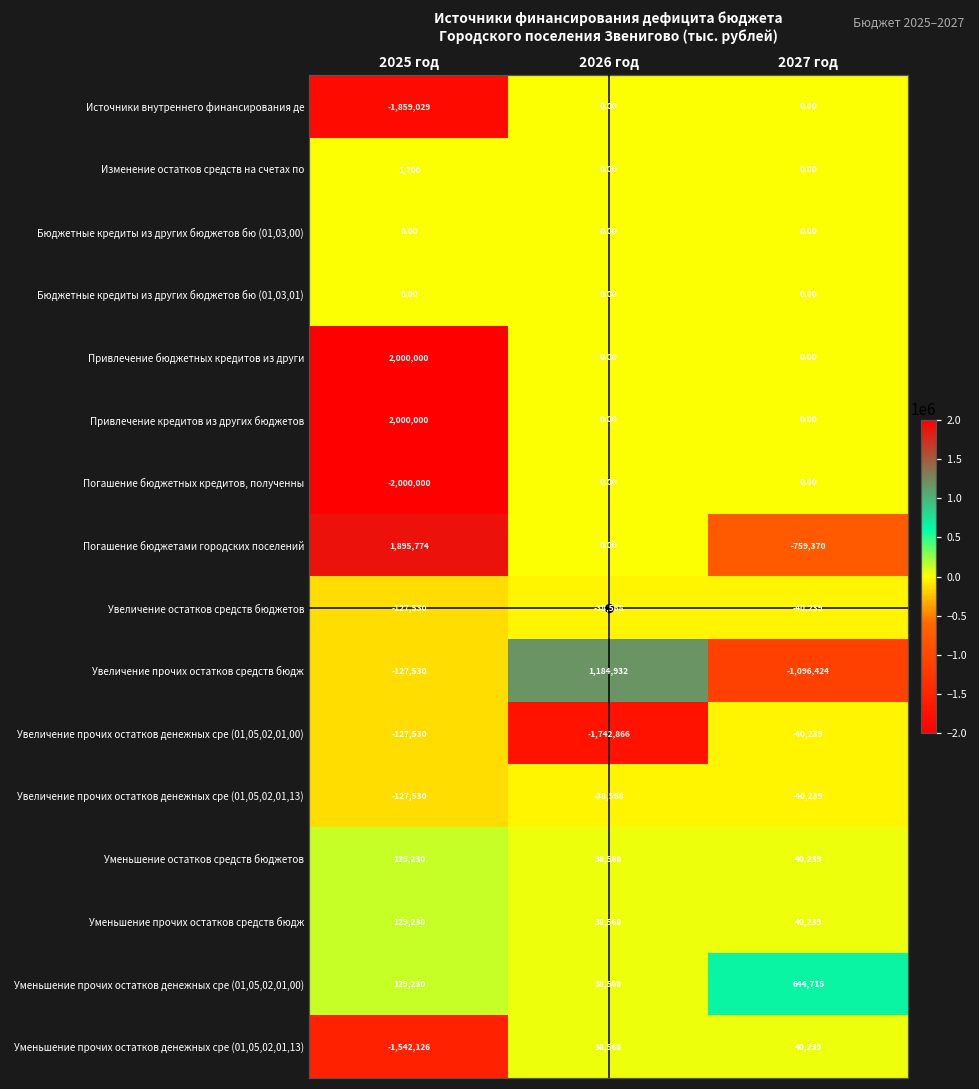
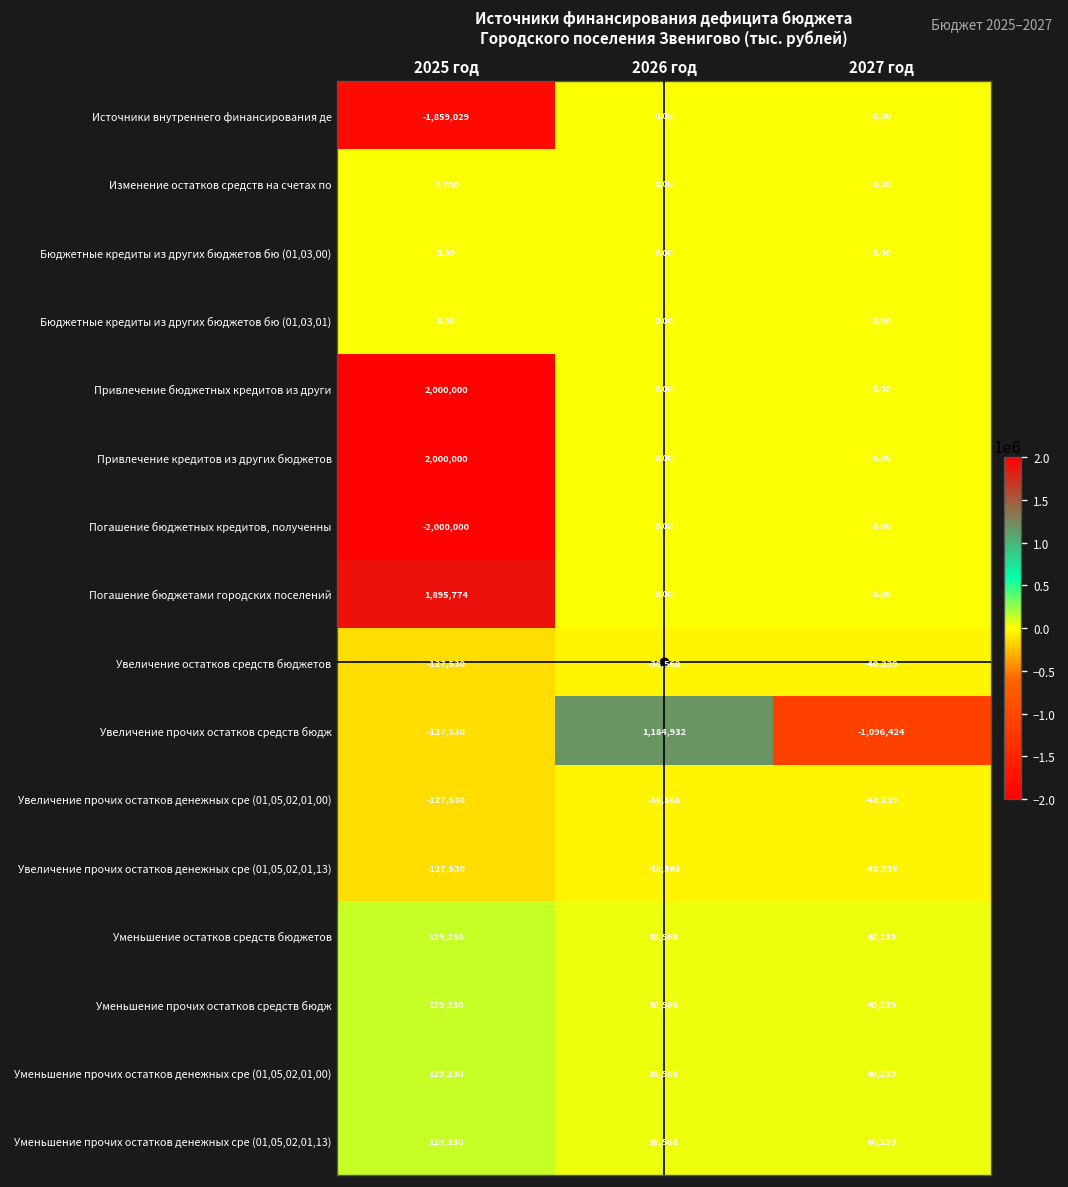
  {
    "Источники внутреннего финансирования де": {
      "2025 год": "-1,859,029",
      "2026 год": "0.00",
      "2027 год": "0.00"
    },
    "Изменение остатков средств на счетах по": {
      "2025 год": "1,700",
      "2026 год": "0.00",
      "2027 год": "0.00"
    },
    "Бюджетные кредиты из других бюджетов бю (01,03,00)": {
      "2025 год": "0.00",
      "2026 год": "0.00",
      "2027 год": "0.00"
    },
    "Бюджетные кредиты из других бюджетов бю (01,03,01)": {
      "2025 год": "0.00",
      "2026 год": "0.00",
      "2027 год": "0.00"
    },
    "Привлечение бюджетных кредитов из други": {
      "2025 год": "2,000,000",
      "2026 год": "0.00",
      "2027 год": "0.00"
    },
    "Привлечение кредитов из других бюджетов": {
      "2025 год": "2,000,000",
      "2026 год": "0.00",
      "2027 год": "0.00"
    },
    "Погашение бюджетных кредитов, полученны": {
      "2025 год": "-2,000,000",
      "2026 год": "0.00",
      "2027 год": "0.00"
    },
    "Погашение бюджетами городских поселений": {
      "2025 год": "1,895,774",
      "2026 год": "0.00",
-     "2027 год": "-759,370"
+     "2027 год": "0.00"
    },
    "Увеличение остатков средств бюджетов": {
      "2025 год": "-127,530",
      "2027 год": "-40,239"
    },
    "Увеличение прочих остатков средств бюдж": {
      "2025 год": "-127,530",
      "2026 год": "1,184,932",
      "2027 год": "-1,096,424"
    },
    "Увеличение прочих остатков денежных сре (01,05,02,01,00)": {
      "2025 год": "-127,530",
-     "2026 год": "-1,742,866",
+     "2026 год": "-38,568",
      "2027 год": "-40,239"
    },
    "Увеличение прочих остатков денежных сре (01,05,02,01,13)": {
      "2025 год": "-127,530",
      "2026 год": "-38,568",
      "2027 год": "-40,239"
    },
    "Уменьшение остатков средств бюджетов": {
      "2025 год": "129,230",
      "2026 год": "38,568",
      "2027 год": "40,239"
    },
    "Уменьшение прочих остатков средств бюдж": {
      "2025 год": "129,230",
      "2026 год": "38,568",
      "2027 год": "40,239"
    },
    "Уменьшение прочих остатков денежных сре (01,05,02,01,00)": {
      "2025 год": "129,230",
      "2026 год": "38,568",
-     "2027 год": "644,715"
+     "2027 год": "40,239"
    },
    "Уменьшение прочих остатков денежных сре (01,05,02,01,13)": {
-     "2025 год": "-1,542,126",
+     "2025 год": "129,230",
      "2026 год": "38,568",
      "2027 год": "40,239"
    }
  }
